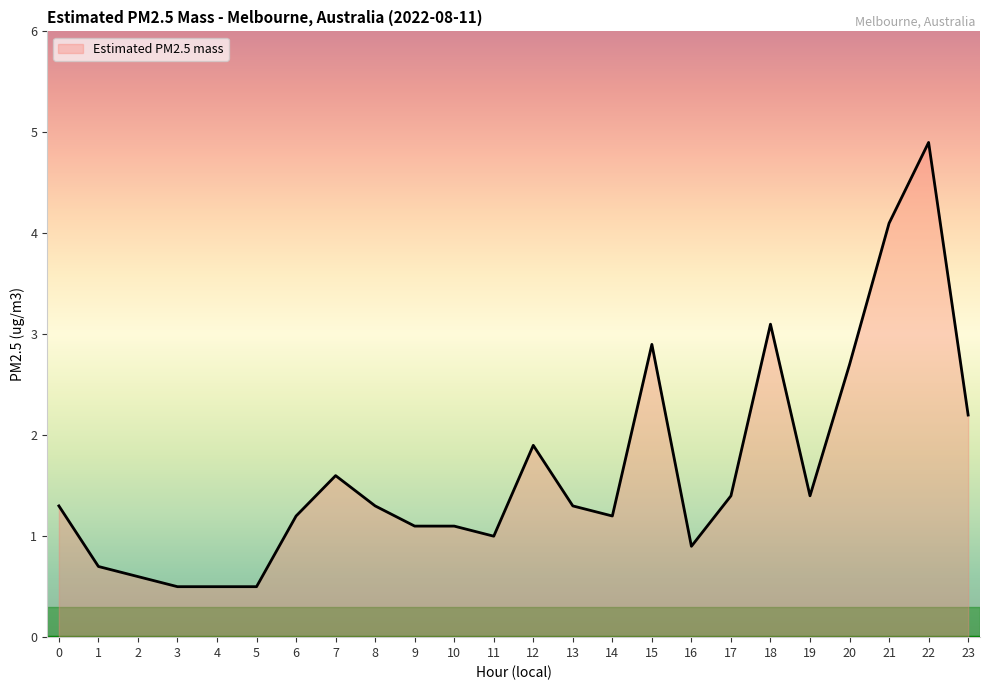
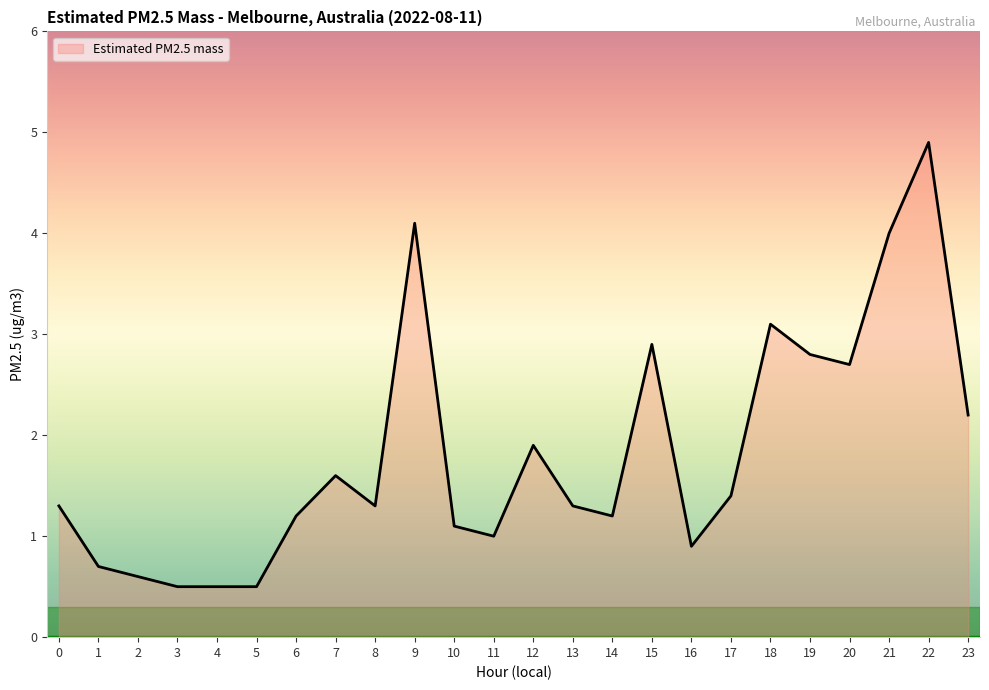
  {
    "0": 1.3,
    "1": 0.7,
    "2": 0.6,
    "3": 0.5,
    "4": 0.5,
    "5": 0.5,
    "6": 1.2,
    "7": 1.6,
    "8": 1.3,
-   "9": 1.1,
+   "9": 4.1,
    "10": 1.1,
    "11": 1.0,
    "12": 1.9,
    "13": 1.3,
    "14": 1.2,
    "15": 2.9,
    "16": 0.9,
    "17": 1.4,
    "18": 3.1,
-   "19": 1.4,
+   "19": 2.8,
    "20": 2.7,
-   "21": 4.1,
+   "21": 4.0,
    "22": 4.9,
    "23": 2.2
  }
